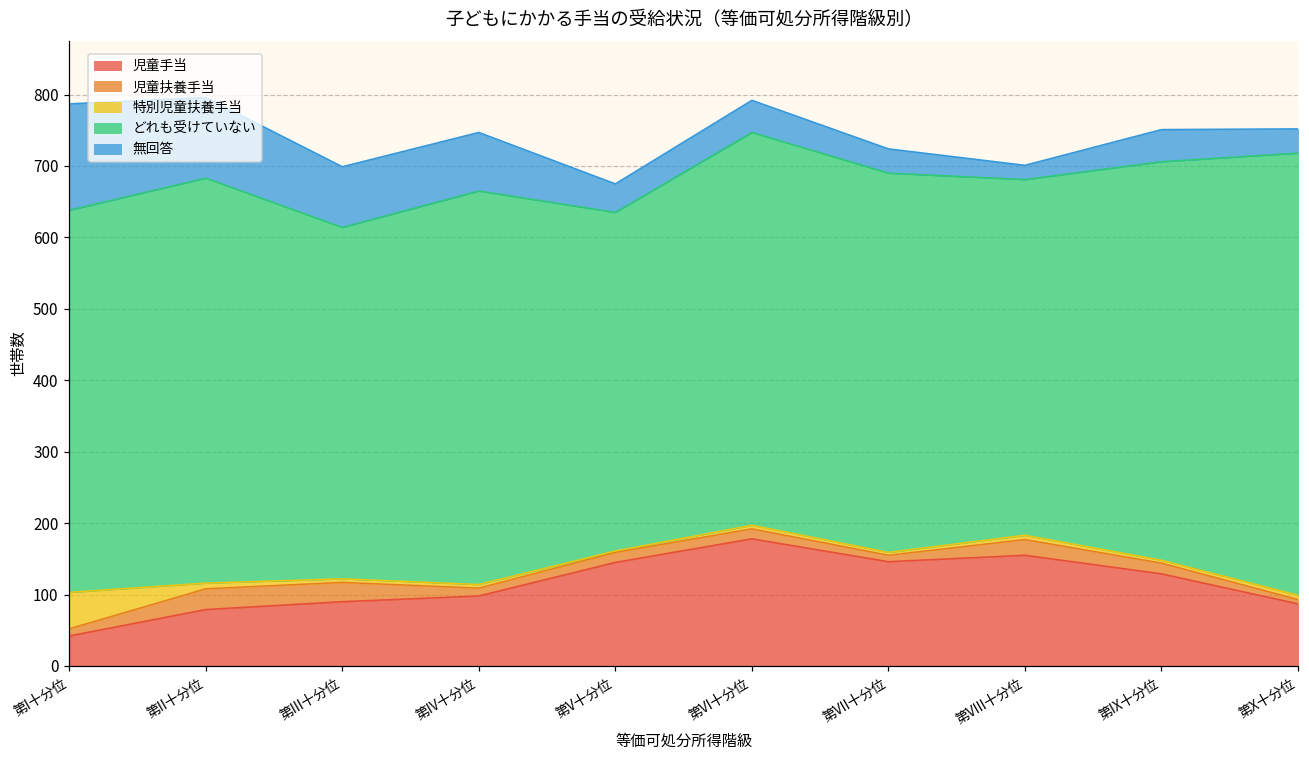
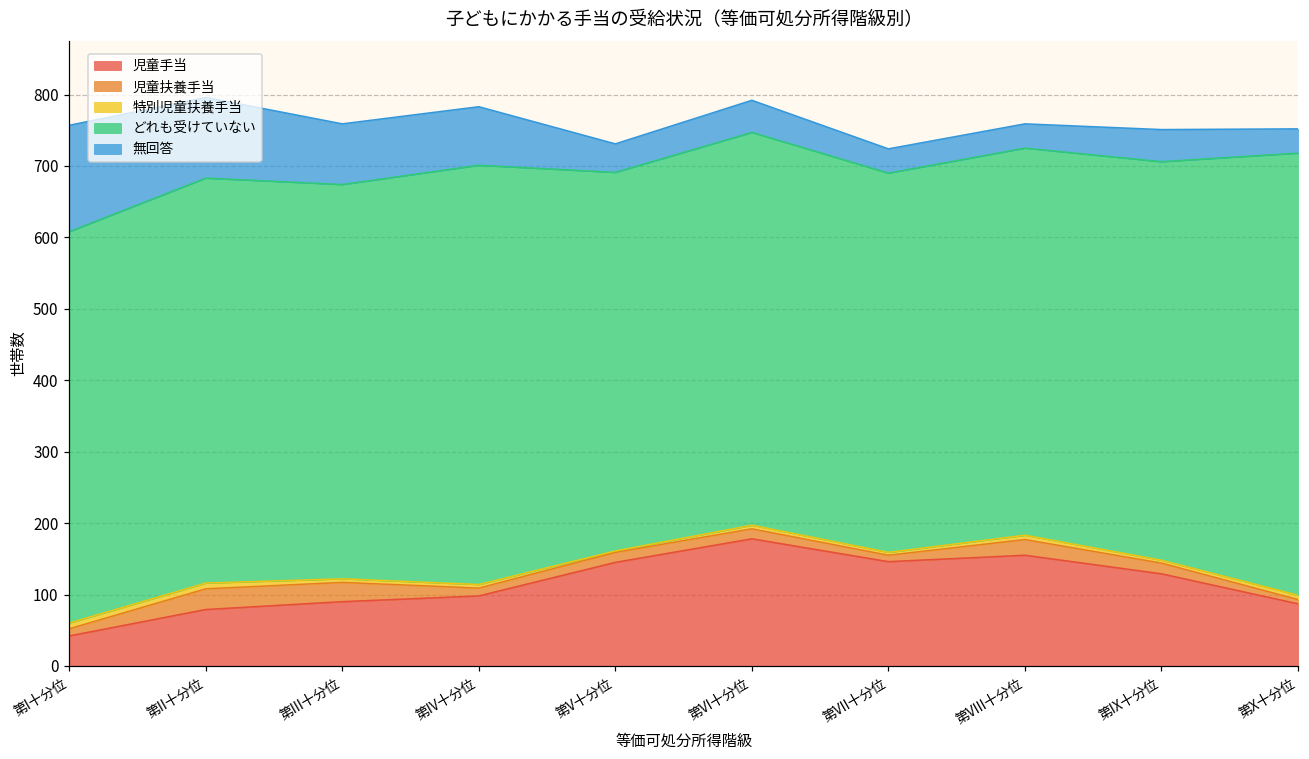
  {
    "特別児童扶養手当": {
-     "第I十分位": 50,
+     "第I十分位": 10,
      "第II十分位": 10,
      "第III十分位": 10,
      "第IV十分位": 10,
      "第VI十分位": 10,
      "第VII十分位": 0,
      "第VIII十分位": 10,
      "第IX十分位": 0,
      "第X十分位": 10
    },
    "どれも受けていない": {
-     "第I十分位": 540,
+     "第I十分位": 550,
      "第II十分位": 570,
-     "第III十分位": 490,
-     "第IV十分位": 550,
-     "第V十分位": 470,
+     "第III十分位": 550,
+     "第IV十分位": 590,
+     "第V十分位": 530,
      "第VI十分位": 550,
      "第VII十分位": 530,
-     "第VIII十分位": 500,
+     "第VIII十分位": 540,
      "第IX十分位": 560,
      "第X十分位": 620
    },
    "無回答": {
      "第I十分位": 150,
      "第III十分位": 90,
      "第IV十分位": 80,
      "第V十分位": 40,
      "第VI十分位": 50,
      "第VII十分位": 30,
-     "第VIII十分位": 20,
+     "第VIII十分位": 30,
      "第IX十分位": 50,
      "第X十分位": 30
    }
  }
